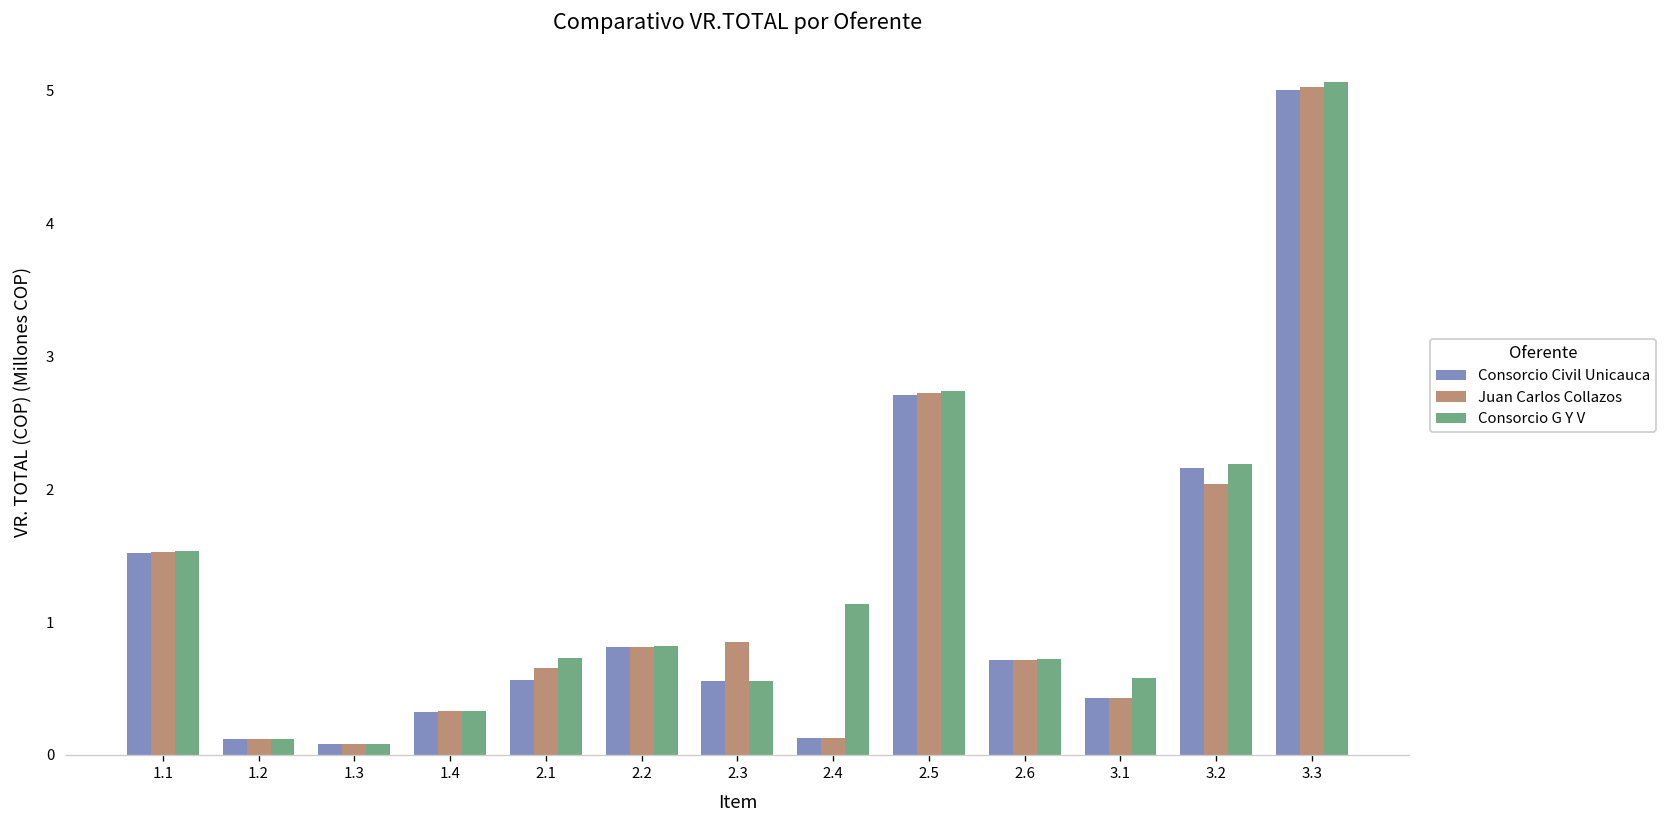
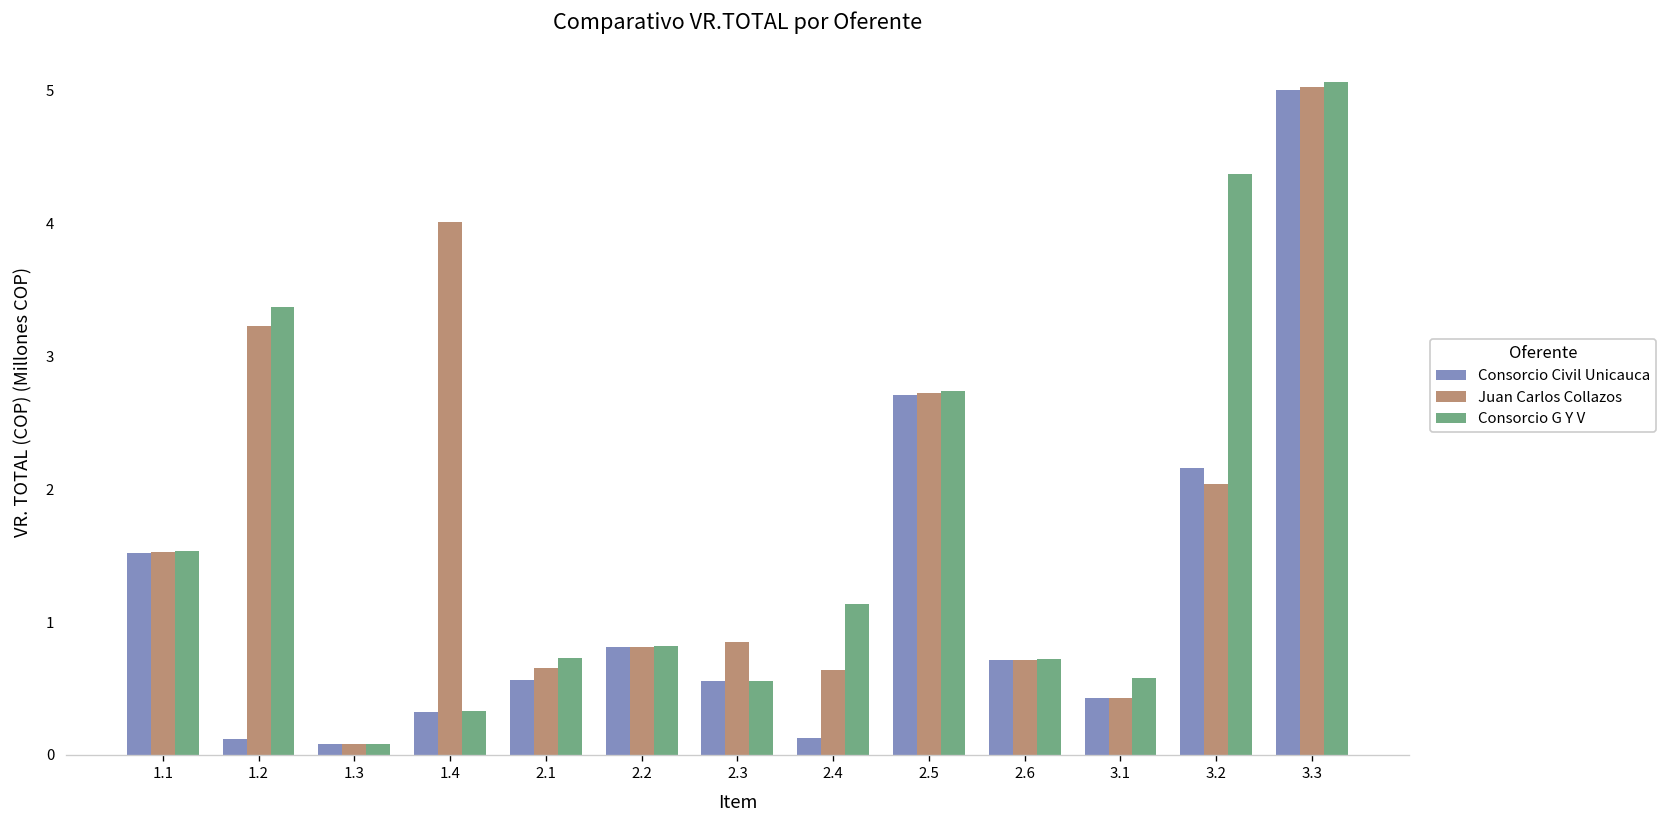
  {
    "Consorcio Civil Unicauca": {
      "1.1": 1.52,
      "1.2": 0.12,
      "1.3": 0.08,
      "1.4": 0.33,
      "2.1": 0.56,
      "2.2": 0.81,
      "2.3": 0.55,
      "2.4": 0.13,
      "2.5": 2.71,
      "2.6": 0.71,
      "3.1": 0.43,
      "3.2": 2.16,
      "3.3": 5.00
    },
    "Juan Carlos Collazos": {
      "1.1": 1.52,
-     "1.2": 0.12,
+     "1.2": 3.22,
      "1.3": 0.08,
-     "1.4": 0.33,
+     "1.4": 4.01,
      "2.1": 0.65,
      "2.2": 0.81,
      "2.3": 0.85,
-     "2.4": 0.13,
+     "2.4": 0.64,
      "2.5": 2.72,
      "2.6": 0.71,
      "3.1": 0.43,
      "3.2": 2.04,
      "3.3": 5.02
    },
    "Consorcio G Y V": {
      "1.1": 1.54,
-     "1.2": 0.12,
+     "1.2": 3.37,
      "1.3": 0.09,
      "1.4": 0.33,
      "2.1": 0.73,
      "2.2": 0.82,
      "2.3": 0.56,
      "2.4": 1.14,
      "2.5": 2.74,
      "2.6": 0.72,
      "3.1": 0.58,
-     "3.2": 2.18,
+     "3.2": 4.37,
      "3.3": 5.06
    }
  }
